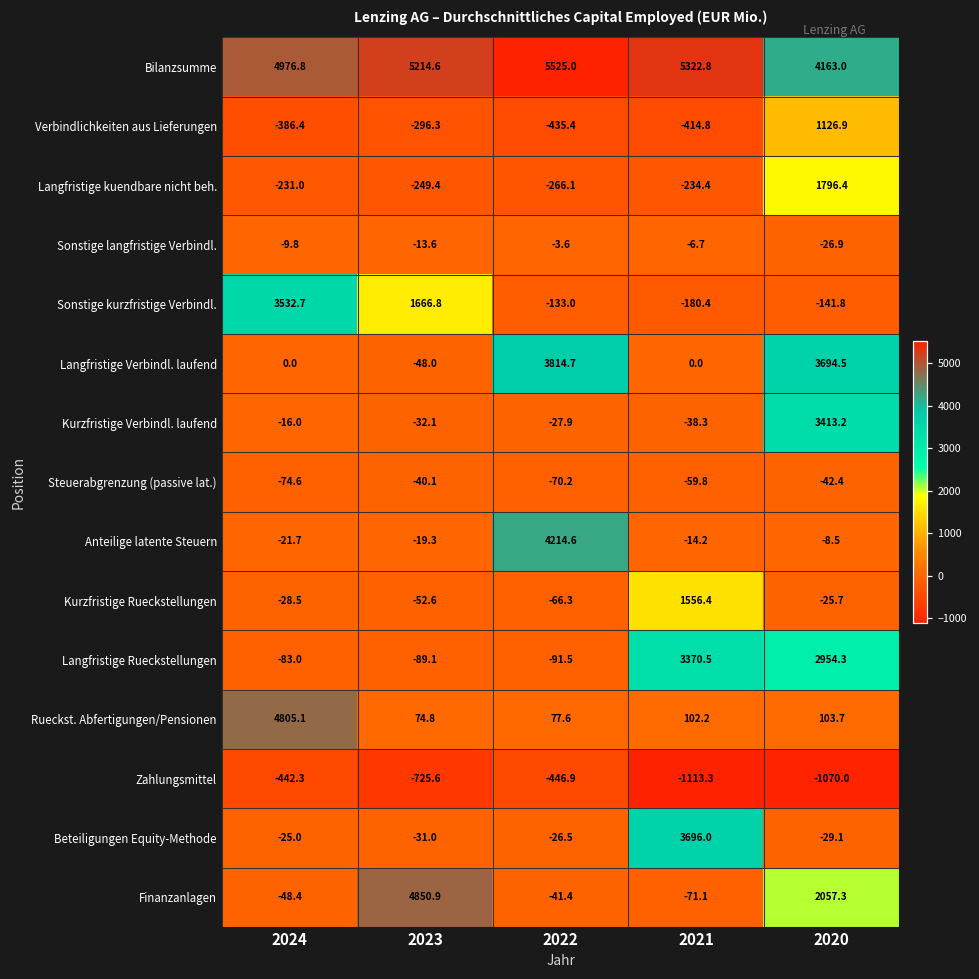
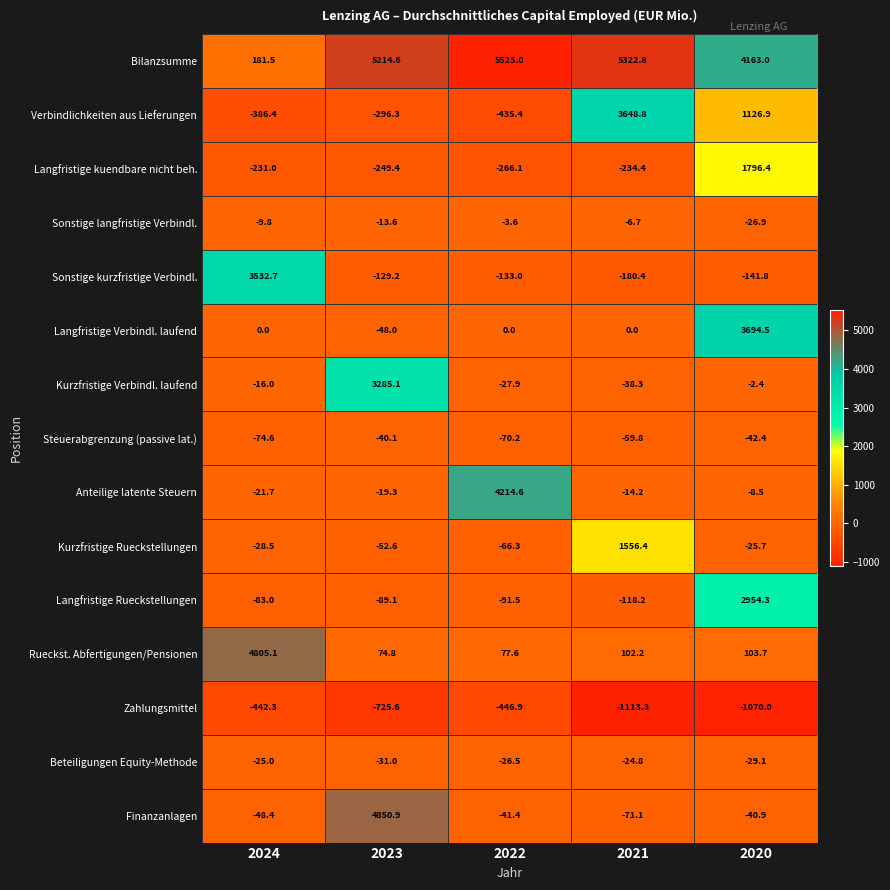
  {
    "Bilanzsumme": {
-     "2024": 4976.8,
+     "2024": 181.5,
      "2023": 5214.6,
      "2022": 5525.0,
      "2021": 5322.8,
      "2020": 4163.0
    },
    "Verbindlichkeiten aus Lieferungen": {
      "2024": -386.4,
      "2023": -296.3,
      "2022": -435.4,
-     "2021": -414.8,
+     "2021": 3648.8,
      "2020": 1126.9
    },
    "Langfristige kuendbare nicht beh.": {
      "2024": -231.0,
      "2023": -249.4,
      "2022": -266.1,
      "2021": -234.4,
      "2020": 1796.4
    },
    "Sonstige langfristige Verbindl.": {
      "2024": -9.8,
      "2023": -13.6,
      "2022": -3.6,
      "2021": -6.7,
      "2020": -26.9
    },
    "Sonstige kurzfristige Verbindl.": {
      "2024": 3532.7,
-     "2023": 1666.8,
+     "2023": -129.2,
      "2022": -133.0,
      "2021": -180.4,
      "2020": -141.8
    },
    "Langfristige Verbindl. laufend": {
      "2024": 0.0,
      "2023": -48.0,
-     "2022": 3814.7,
+     "2022": 0.0,
      "2021": 0.0,
      "2020": 3694.5
    },
    "Kurzfristige Verbindl. laufend": {
      "2024": -16.0,
-     "2023": -32.1,
+     "2023": 3285.1,
      "2022": -27.9,
      "2021": -38.3,
-     "2020": 3413.2
+     "2020": -2.4
    },
    "Steuerabgrenzung (passive lat.)": {
      "2024": -74.6,
      "2023": -40.1,
      "2022": -70.2,
      "2021": -59.8,
      "2020": -42.4
    },
    "Anteilige latente Steuern": {
      "2024": -21.7,
      "2023": -19.3,
      "2022": 4214.6,
      "2021": -14.2,
      "2020": -8.5
    },
    "Kurzfristige Rueckstellungen": {
      "2024": -28.5,
      "2023": -52.6,
      "2022": -66.3,
      "2021": 1556.4,
      "2020": -25.7
    },
    "Langfristige Rueckstellungen": {
      "2024": -83.0,
      "2023": -89.1,
      "2022": -91.5,
-     "2021": 3370.5,
+     "2021": -118.2,
      "2020": 2954.3
    },
    "Rueckst. Abfertigungen/Pensionen": {
      "2024": 4805.1,
      "2023": 74.8,
      "2022": 77.6,
      "2021": 102.2,
      "2020": 103.7
    },
    "Zahlungsmittel": {
      "2024": -442.3,
      "2023": -725.6,
      "2022": -446.9,
      "2021": -1113.3,
      "2020": -1070.0
    },
    "Beteiligungen Equity-Methode": {
      "2024": -25.0,
      "2023": -31.0,
      "2022": -26.5,
-     "2021": 3696.0,
+     "2021": -24.8,
      "2020": -29.1
    },
    "Finanzanlagen": {
      "2024": -48.4,
      "2023": 4850.9,
      "2022": -41.4,
      "2021": -71.1,
-     "2020": 2057.3
+     "2020": -40.9
    }
  }
